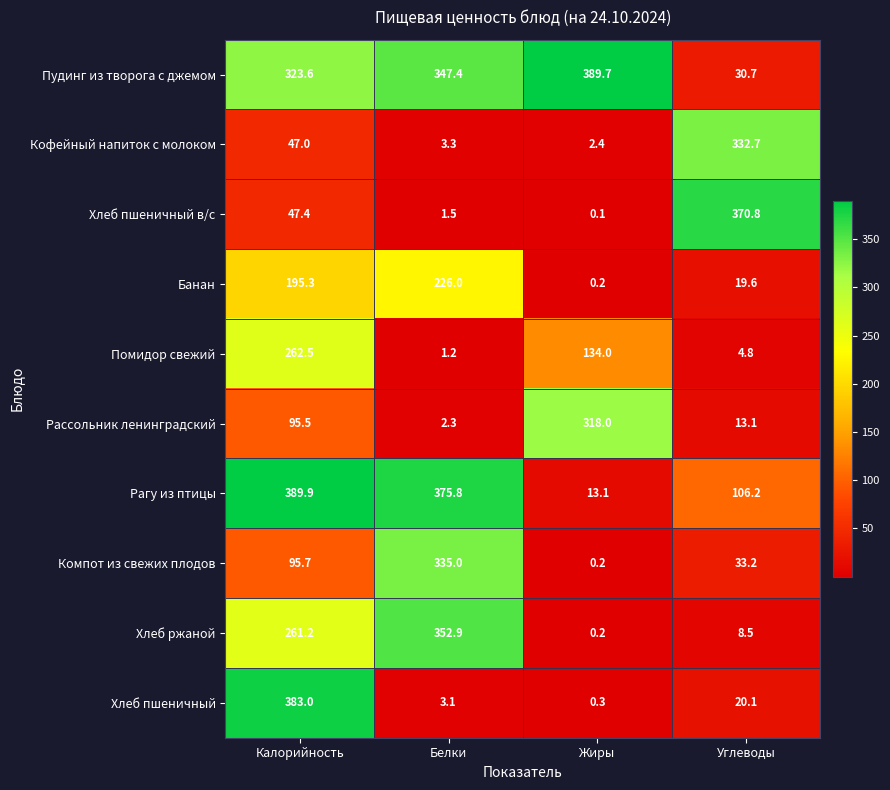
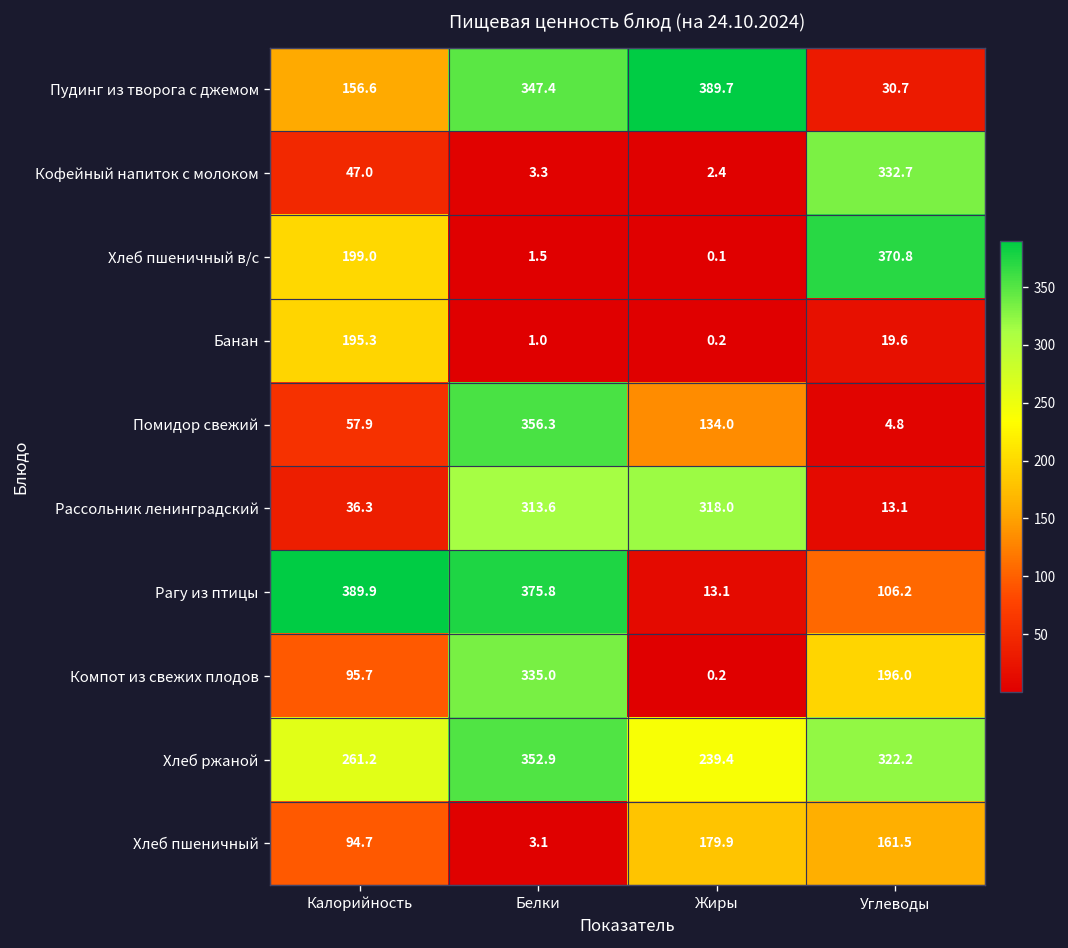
  {
    "Пудинг из творога с джемом": {
-     "Калорийность": 323.6,
+     "Калорийность": 156.6,
      "Белки": 347.4,
      "Жиры": 389.7,
      "Углеводы": 30.7
    },
    "Кофейный напиток с молоком": {
      "Калорийность": 47.0,
      "Белки": 3.3,
      "Жиры": 2.4,
      "Углеводы": 332.7
    },
    "Хлеб пшеничный в/с": {
-     "Калорийность": 47.4,
+     "Калорийность": 199.0,
      "Белки": 1.5,
      "Жиры": 0.1,
      "Углеводы": 370.8
    },
    "Банан": {
      "Калорийность": 195.3,
-     "Белки": 226.0,
+     "Белки": 1.0,
      "Жиры": 0.2,
      "Углеводы": 19.6
    },
    "Помидор свежий": {
-     "Калорийность": 262.5,
-     "Белки": 1.2,
+     "Калорийность": 57.9,
+     "Белки": 356.3,
      "Жиры": 134.0,
      "Углеводы": 4.8
    },
    "Рассольник ленинградский": {
-     "Калорийность": 95.5,
-     "Белки": 2.3,
+     "Калорийность": 36.3,
+     "Белки": 313.6,
      "Жиры": 318.0,
      "Углеводы": 13.1
    },
    "Рагу из птицы": {
      "Калорийность": 389.9,
      "Белки": 375.8,
      "Жиры": 13.1,
      "Углеводы": 106.2
    },
    "Компот из свежих плодов": {
      "Калорийность": 95.7,
      "Белки": 335.0,
      "Жиры": 0.2,
-     "Углеводы": 33.2
+     "Углеводы": 196.0
    },
    "Хлеб ржаной": {
      "Калорийность": 261.2,
      "Белки": 352.9,
-     "Жиры": 0.2,
-     "Углеводы": 8.5
+     "Жиры": 239.4,
+     "Углеводы": 322.2
    },
    "Хлеб пшеничный": {
-     "Калорийность": 383.0,
+     "Калорийность": 94.7,
      "Белки": 3.1,
-     "Жиры": 0.3,
-     "Углеводы": 20.1
+     "Жиры": 179.9,
+     "Углеводы": 161.5
    }
  }
